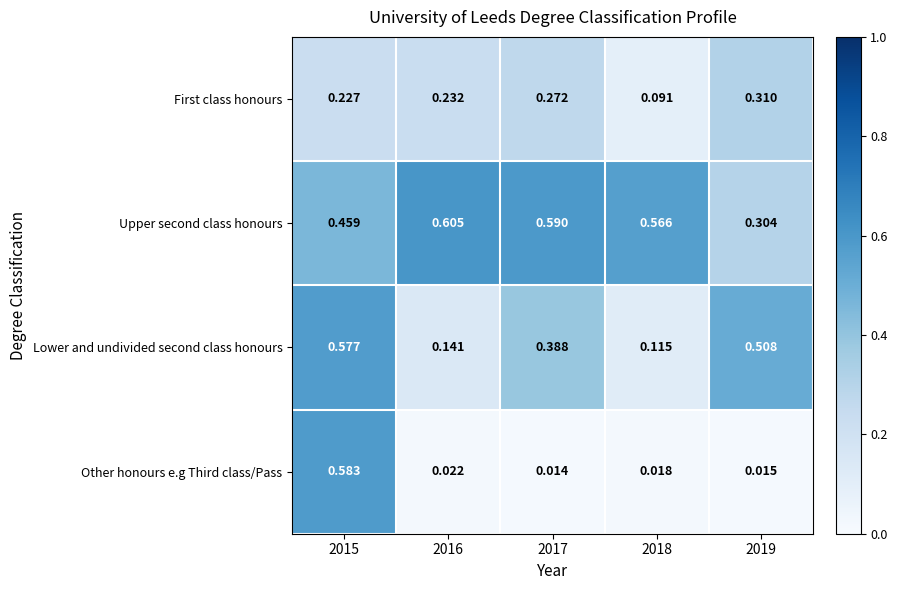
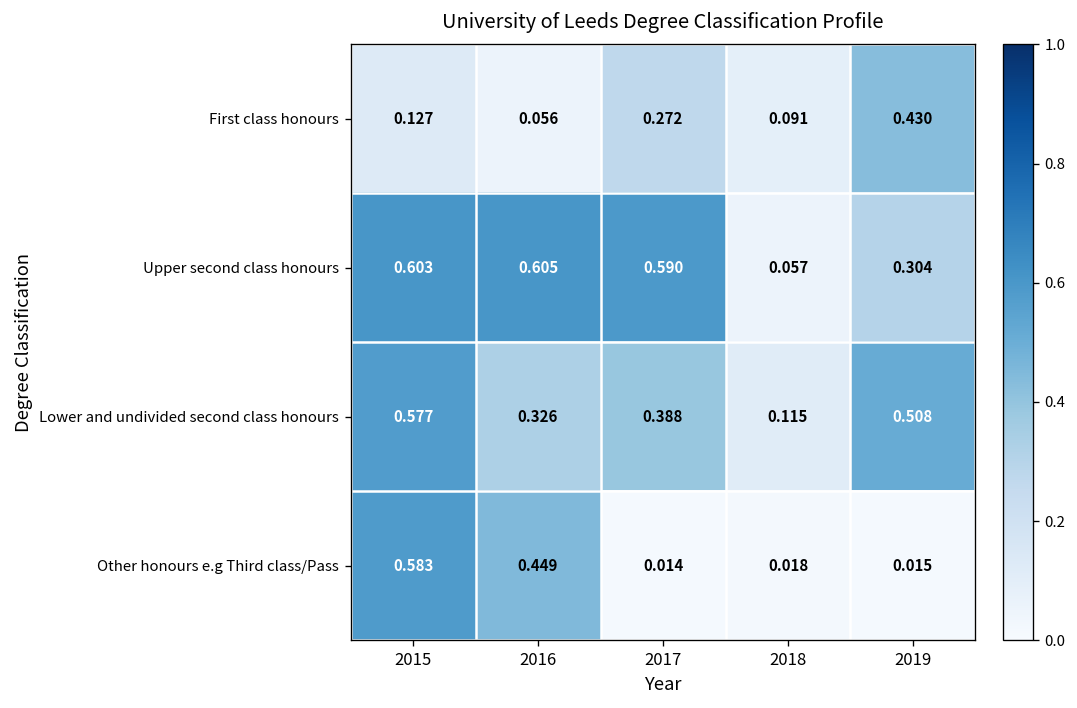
  {
    "First class honours": {
-     "2015": 0.227,
-     "2016": 0.232,
+     "2015": 0.127,
+     "2016": 0.056,
      "2017": 0.272,
      "2018": 0.091,
-     "2019": 0.310
+     "2019": 0.430
    },
    "Upper second class honours": {
-     "2015": 0.459,
+     "2015": 0.603,
      "2016": 0.605,
      "2017": 0.590,
-     "2018": 0.566,
+     "2018": 0.057,
      "2019": 0.304
    },
    "Lower and undivided second class honours": {
      "2015": 0.577,
-     "2016": 0.141,
+     "2016": 0.326,
      "2017": 0.388,
      "2018": 0.115,
      "2019": 0.508
    },
    "Other honours e.g Third class/Pass": {
      "2015": 0.583,
-     "2016": 0.022,
+     "2016": 0.449,
      "2017": 0.014,
      "2018": 0.018,
      "2019": 0.015
    }
  }
